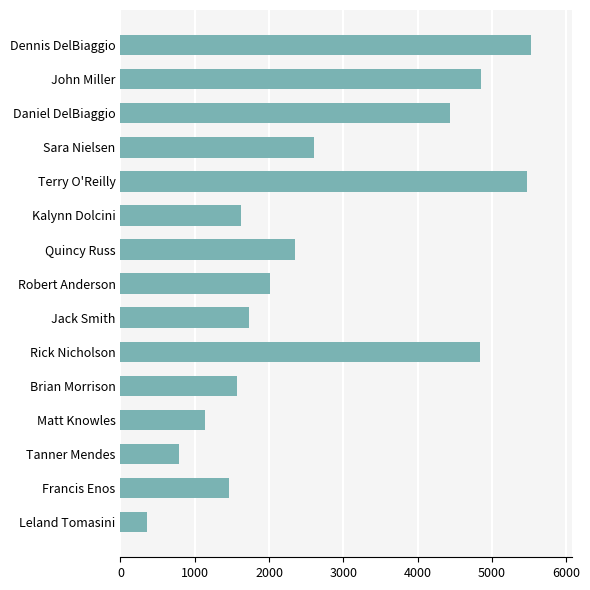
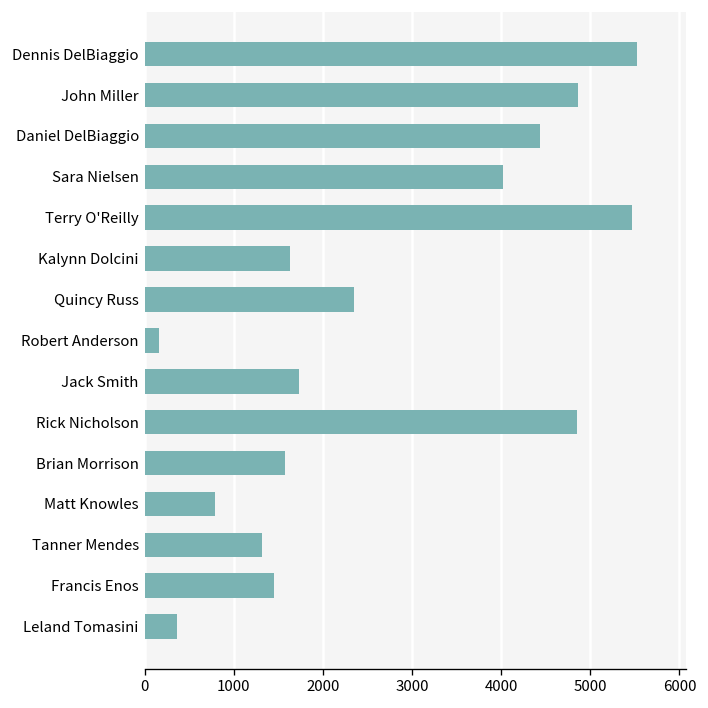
  {
    "Dennis DelBiaggio": 5500,
    "John Miller": 4900,
    "Daniel DelBiaggio": 4400,
-   "Sara Nielsen": 2600,
+   "Sara Nielsen": 4000,
    "Terry O'Reilly": 5500,
    "Kalynn Dolcini": 1600,
    "Quincy Russ": 2400,
-   "Robert Anderson": 2000,
+   "Robert Anderson": 200,
    "Jack Smith": 1700,
    "Rick Nicholson": 4800,
    "Brian Morrison": 1600,
-   "Matt Knowles": 1100,
-   "Tanner Mendes": 800,
+   "Matt Knowles": 800,
+   "Tanner Mendes": 1300,
    "Francis Enos": 1500,
    "Leland Tomasini": 400
  }
